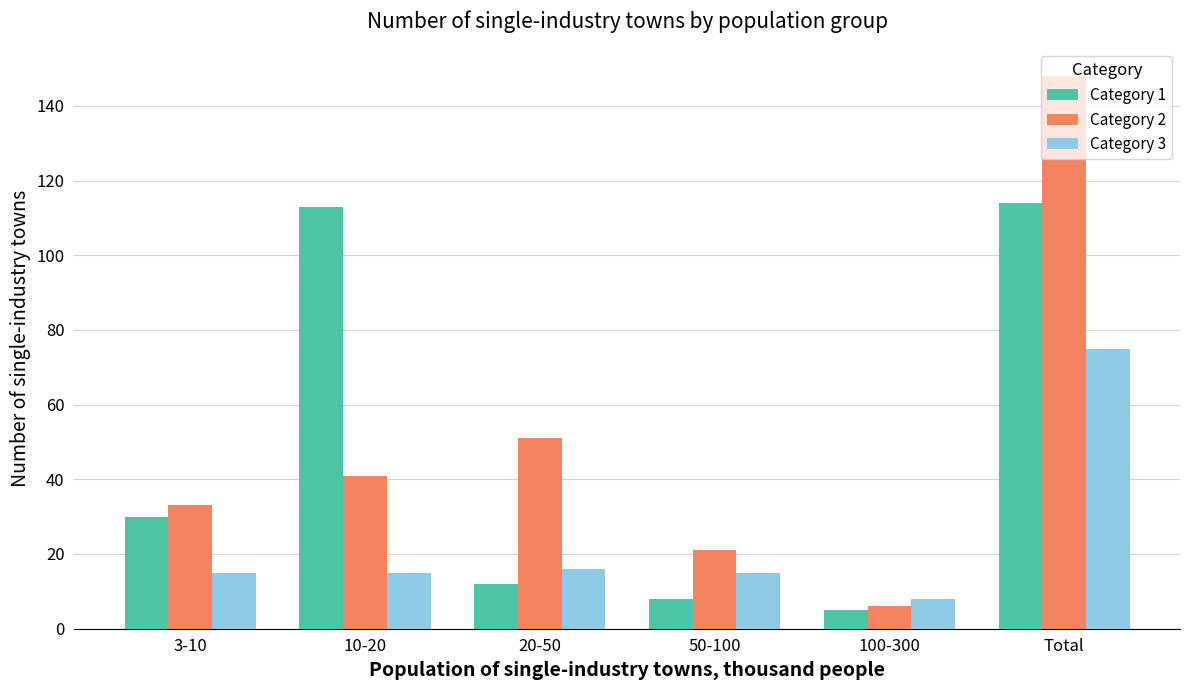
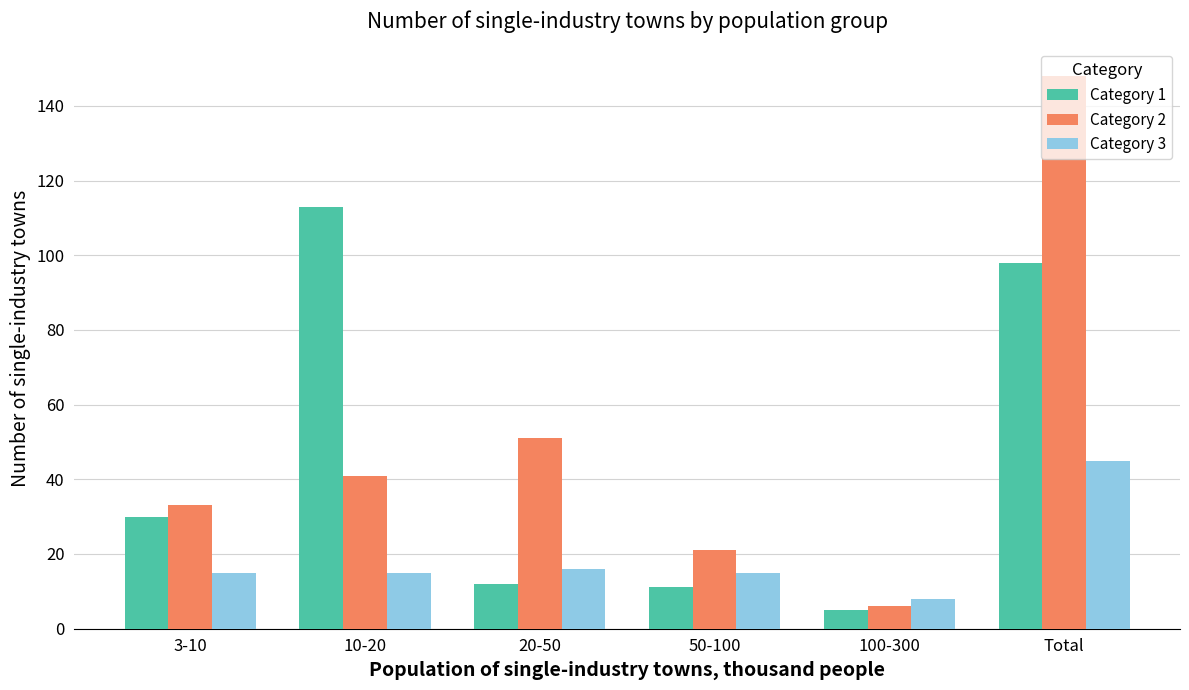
  {
    "Category 1": {
      "3-10": 30,
      "10-20": 113,
      "20-50": 12,
-     "50-100": 8,
+     "50-100": 11,
      "100-300": 5,
-     "Total": 114
+     "Total": 98
    },
    "Category 2": {
      "3-10": 33,
      "10-20": 41,
      "20-50": 51,
      "50-100": 21,
      "100-300": 6
    },
    "Category 3": {
      "3-10": 15,
      "10-20": 15,
      "20-50": 16,
      "50-100": 15,
      "100-300": 8,
-     "Total": 75
+     "Total": 45
    }
  }
